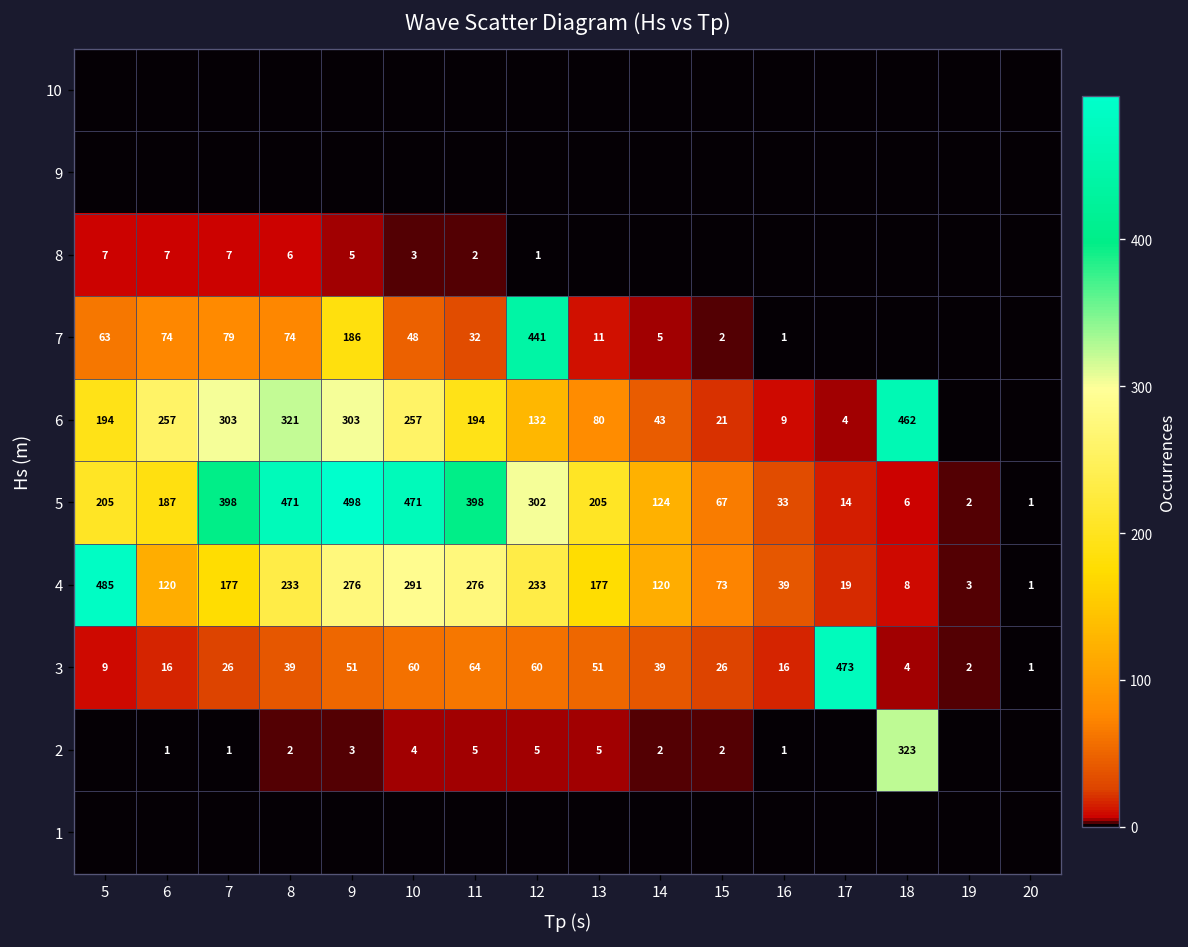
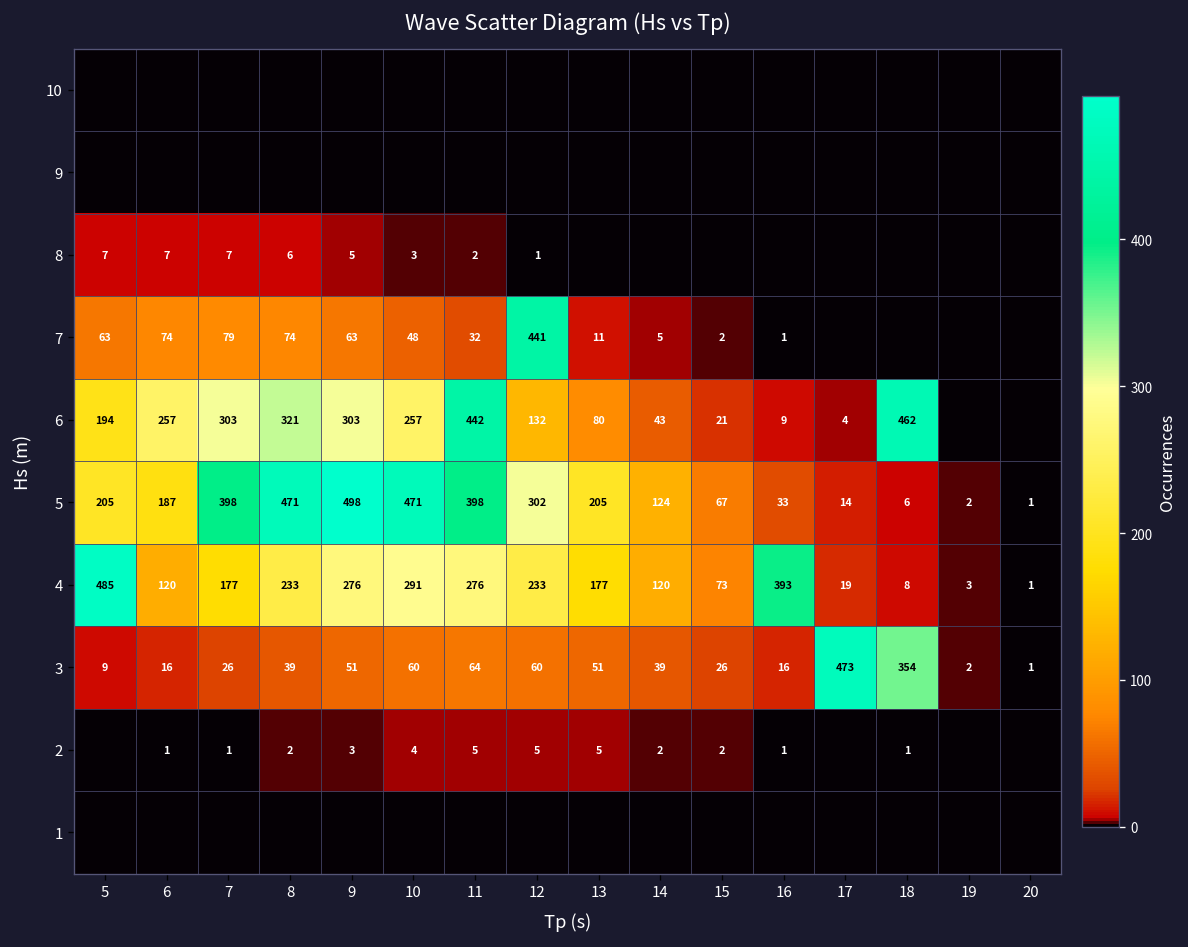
  {
    "8": {
      "5": 7,
      "6": 7,
      "7": 7,
      "8": 6,
      "9": 5,
      "10": 3,
      "11": 2,
      "12": 1
    },
    "7": {
      "5": 63,
      "6": 74,
      "7": 79,
      "8": 74,
-     "9": 186,
+     "9": 63,
      "10": 48,
      "11": 32,
      "12": 441,
      "13": 11,
      "14": 5,
      "15": 2,
      "16": 1
    },
    "6": {
      "5": 194,
      "6": 257,
      "7": 303,
      "8": 321,
      "9": 303,
      "10": 257,
-     "11": 194,
+     "11": 442,
      "12": 132,
      "13": 80,
      "14": 43,
      "15": 21,
      "16": 9,
      "17": 4,
      "18": 462
    },
    "5": {
      "5": 205,
      "6": 187,
      "7": 398,
      "8": 471,
      "9": 498,
      "10": 471,
      "11": 398,
      "12": 302,
      "13": 205,
      "14": 124,
      "15": 67,
      "16": 33,
      "17": 14,
      "18": 6,
      "19": 2,
      "20": 1
    },
    "4": {
      "5": 485,
      "6": 120,
      "7": 177,
      "8": 233,
      "9": 276,
      "10": 291,
      "11": 276,
      "12": 233,
      "13": 177,
      "14": 120,
      "15": 73,
-     "16": 39,
+     "16": 393,
      "17": 19,
      "18": 8,
      "19": 3,
      "20": 1
    },
    "3": {
      "5": 9,
      "6": 16,
      "7": 26,
      "8": 39,
      "9": 51,
      "10": 60,
      "11": 64,
      "12": 60,
      "13": 51,
      "14": 39,
      "15": 26,
      "16": 16,
      "17": 473,
-     "18": 4,
+     "18": 354,
      "19": 2,
      "20": 1
    },
    "2": {
      "6": 1,
      "7": 1,
      "8": 2,
      "9": 3,
      "10": 4,
      "11": 5,
      "12": 5,
      "13": 5,
      "14": 2,
      "15": 2,
      "16": 1,
-     "18": 323
+     "18": 1
    }
  }
